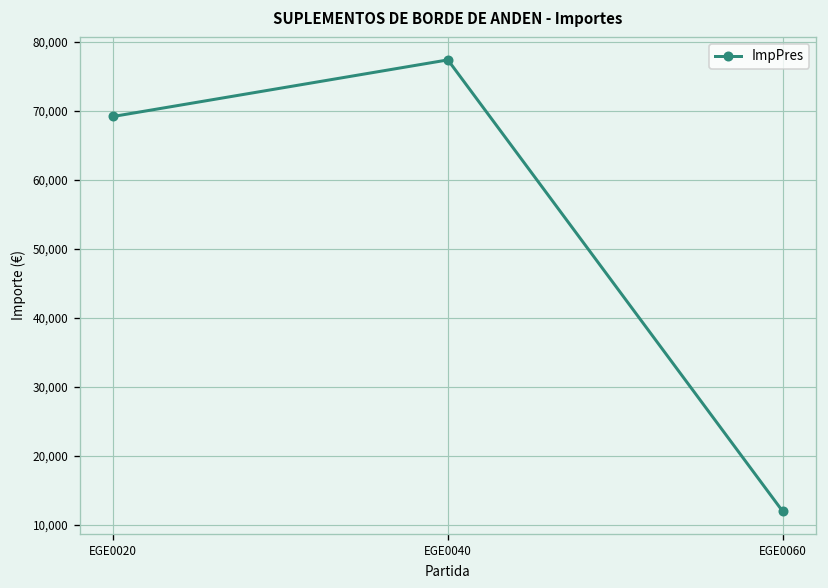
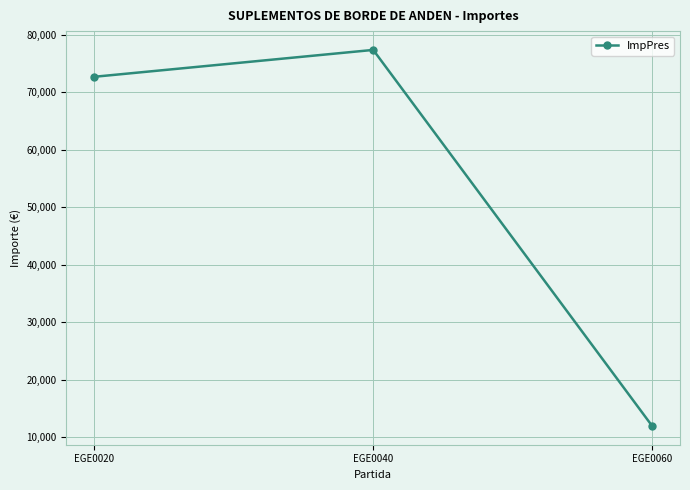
  {
-   "EGE0020": "69,000",
+   "EGE0020": "73,000",
    "EGE0040": "77,000",
    "EGE0060": "12,000"
  }
